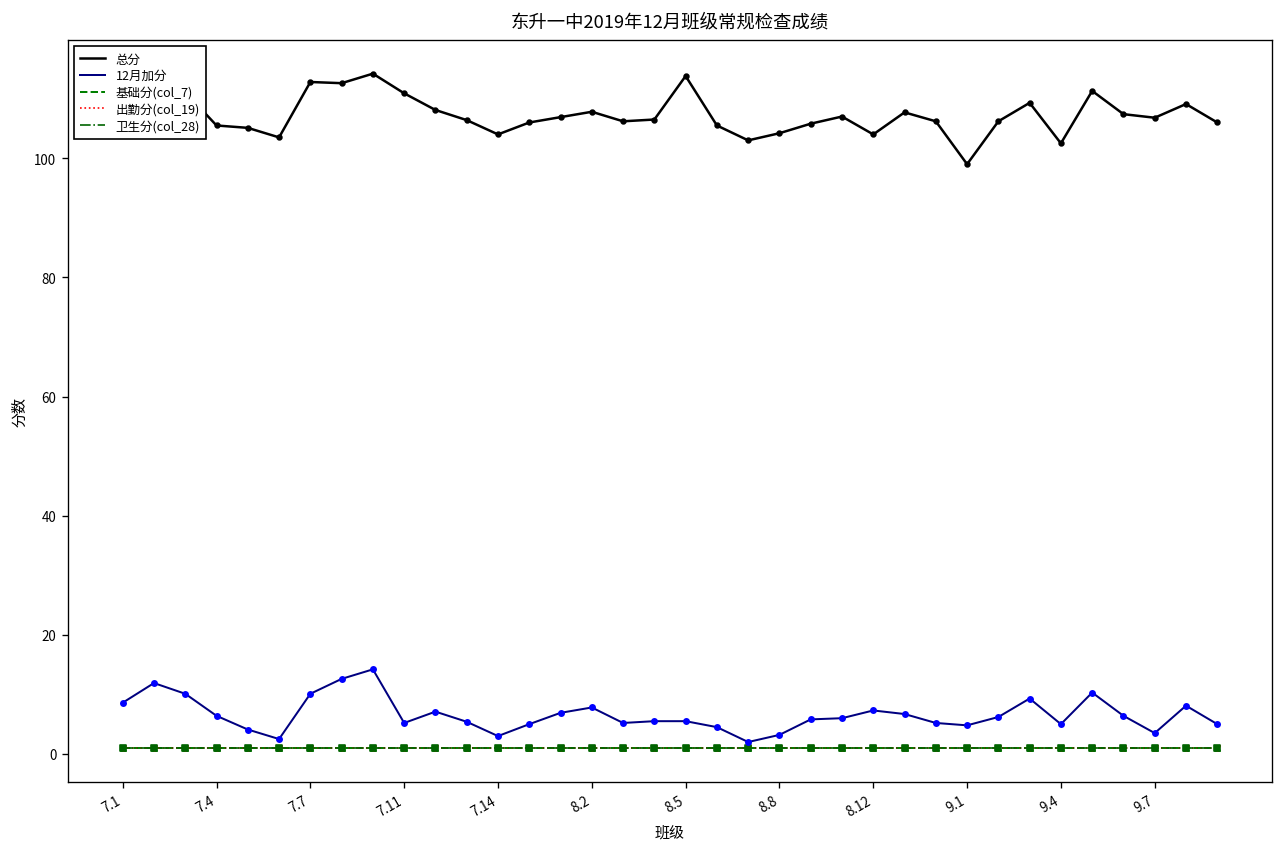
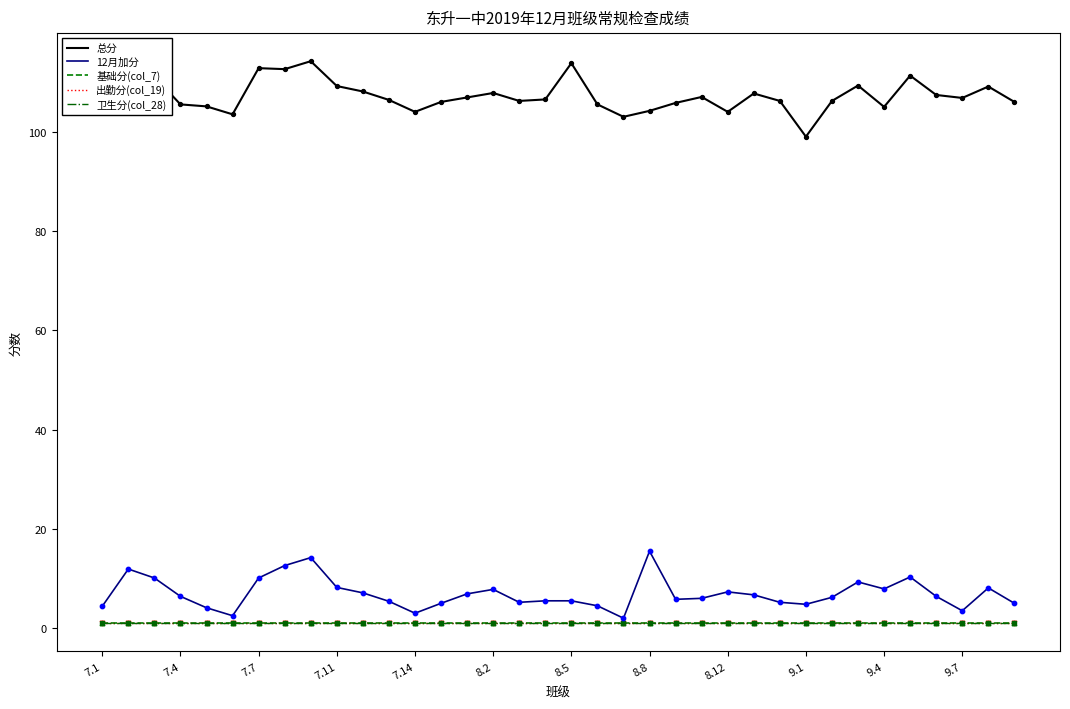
  {
    "总分": {
      "7.4": 106,
      "7.7": 113,
-     "7.11": 111,
+     "7.11": 109,
      "7.14": 104,
      "8.2": 108,
      "8.5": 114,
      "8.8": 104,
      "8.12": 104,
      "9.1": 99,
-     "9.4": 103,
+     "9.4": 105,
      "9.7": 107
    },
    "12月加分": {
-     "7.1": 9,
+     "7.1": 4,
      "7.4": 6,
      "7.7": 10,
-     "7.11": 5,
+     "7.11": 8,
      "7.14": 3,
      "8.2": 8,
      "8.5": 6,
-     "8.8": 3,
+     "8.8": 16,
      "8.12": 7,
      "9.1": 5,
-     "9.4": 5,
+     "9.4": 8,
      "9.7": 4
    },
    "卫生分(col_28)": {
      "7.1": 1,
      "7.4": 1,
      "7.7": 1,
      "7.11": 1,
      "7.14": 1,
      "8.2": 1,
      "8.5": 1,
      "8.8": 1,
      "8.12": 1,
      "9.1": 1,
      "9.4": 1,
      "9.7": 1
    }
  }
